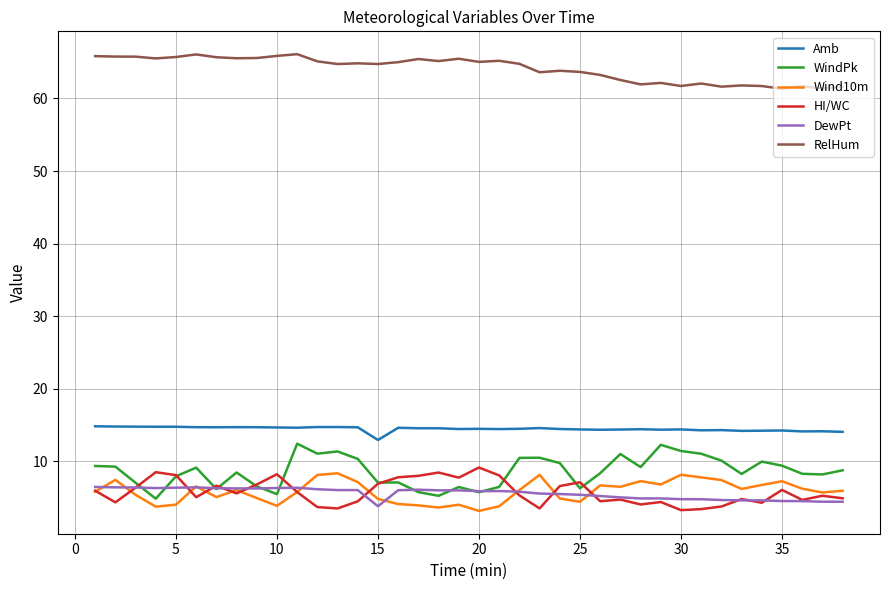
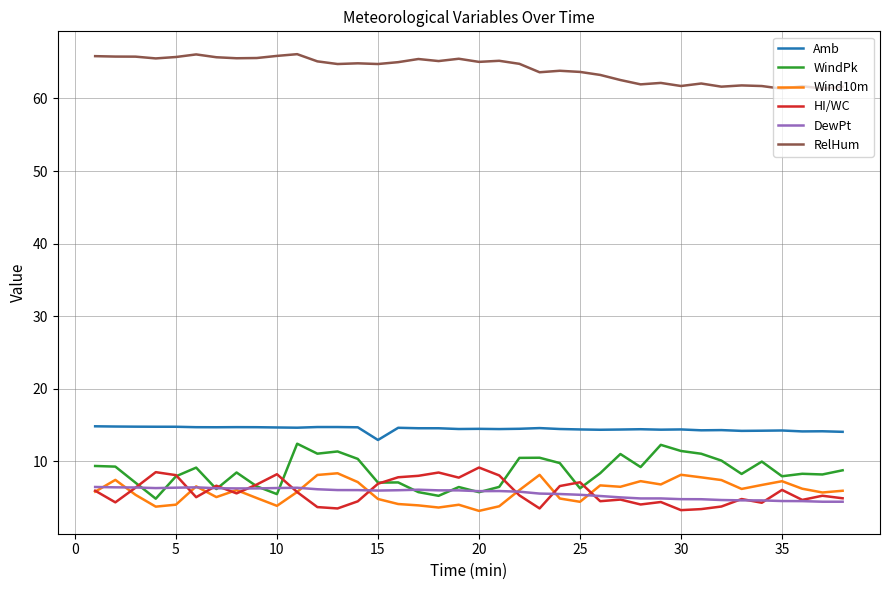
  {
    "Amb": {
      "5": 15,
      "10": 15,
      "15": 13,
      "20": 14,
      "25": 14,
      "30": 14,
      "35": 14
    },
    "WindPk": {
      "10": 6,
      "25": 6,
      "30": 11,
-     "35": 9
+     "35": 8
    },
    "Wind10m": {
      "5": 4,
      "10": 4,
      "15": 5,
      "20": 3,
      "25": 4,
      "30": 8,
      "35": 7
    },
    "HI/WC": {
      "10": 8,
      "20": 9,
      "25": 7,
      "30": 3,
      "35": 6
    },
    "DewPt": {
      "5": 6,
      "10": 6,
-     "15": 4,
+     "15": 6,
      "25": 5,
      "30": 5,
      "35": 5
    },
    "RelHum": {
      "5": 66,
      "10": 66,
      "15": 65,
      "20": 65,
      "25": 64,
      "30": 62
    }
  }
